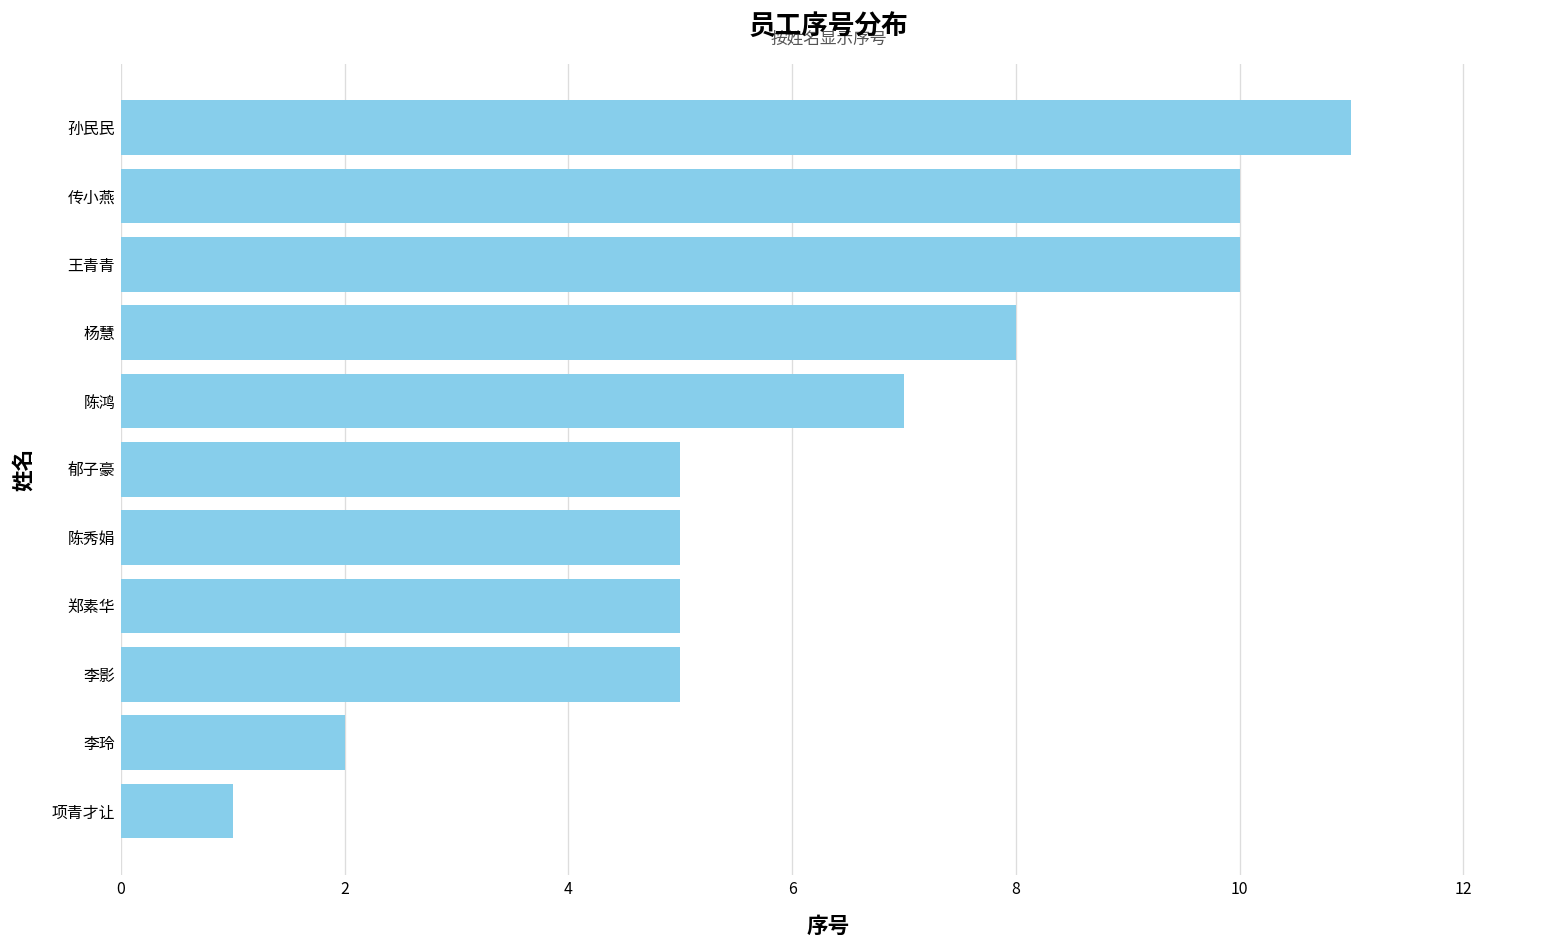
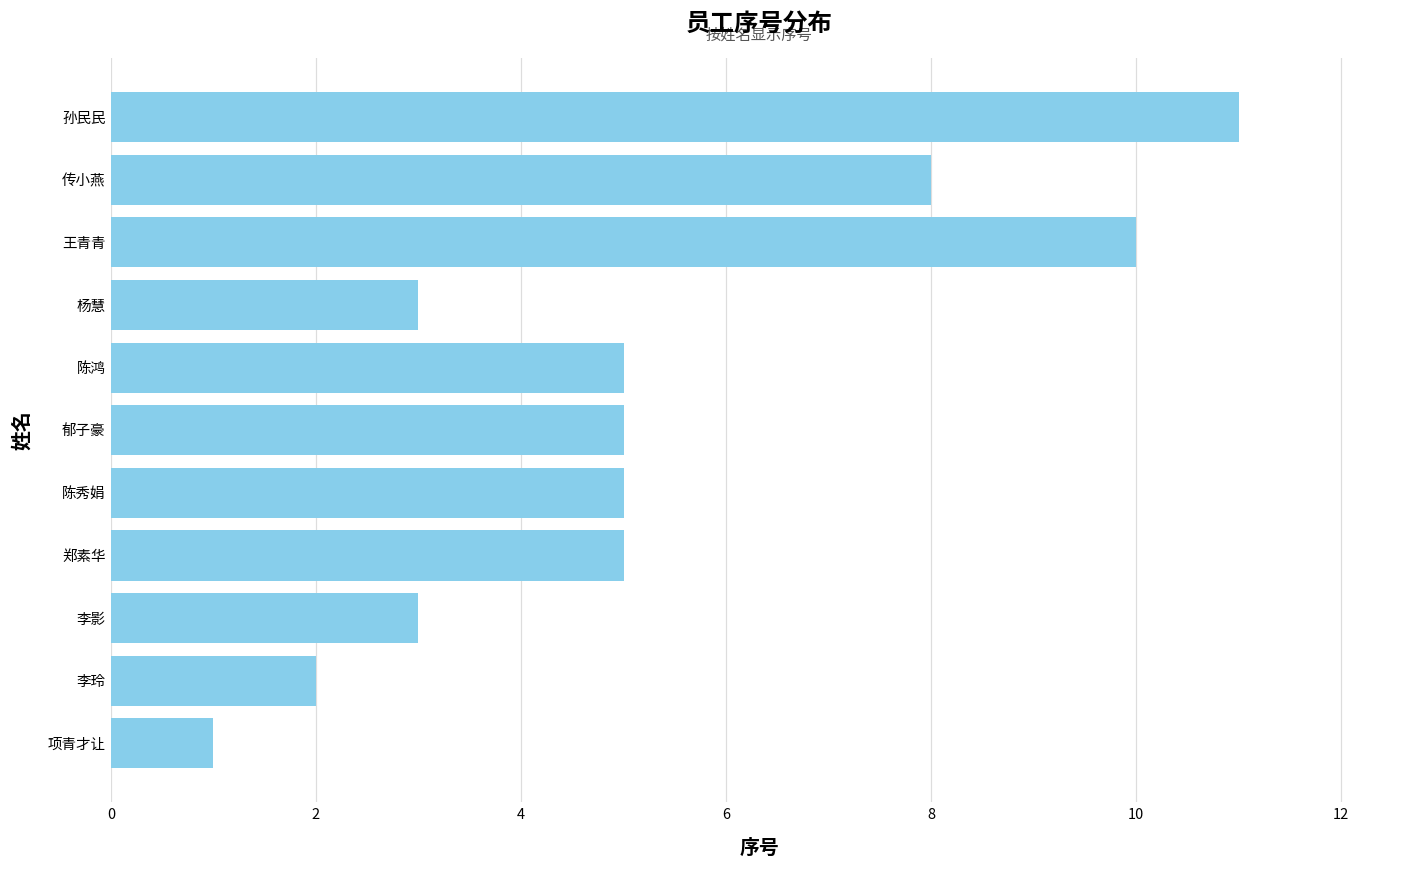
  {
    "孙民民": 11,
-   "传小燕": 10,
+   "传小燕": 8,
    "王青青": 10,
-   "杨慧": 8,
-   "陈鸿": 7,
+   "杨慧": 3,
+   "陈鸿": 5,
    "郁子豪": 5,
    "陈秀娟": 5,
    "郑素华": 5,
-   "李影": 5,
+   "李影": 3,
    "李玲": 2,
    "项青才让": 1
  }
